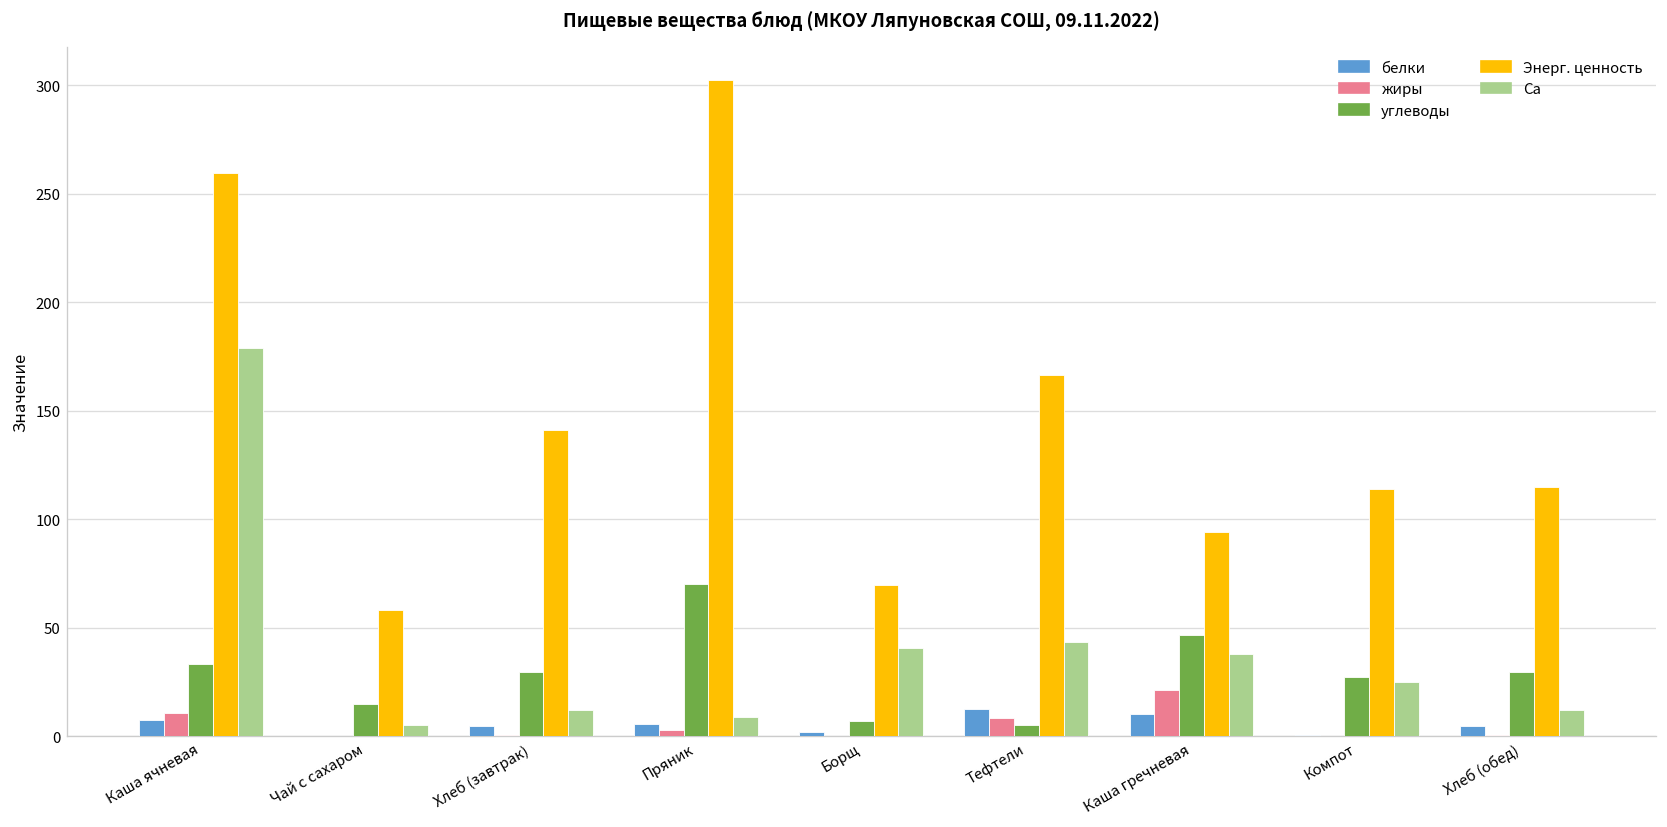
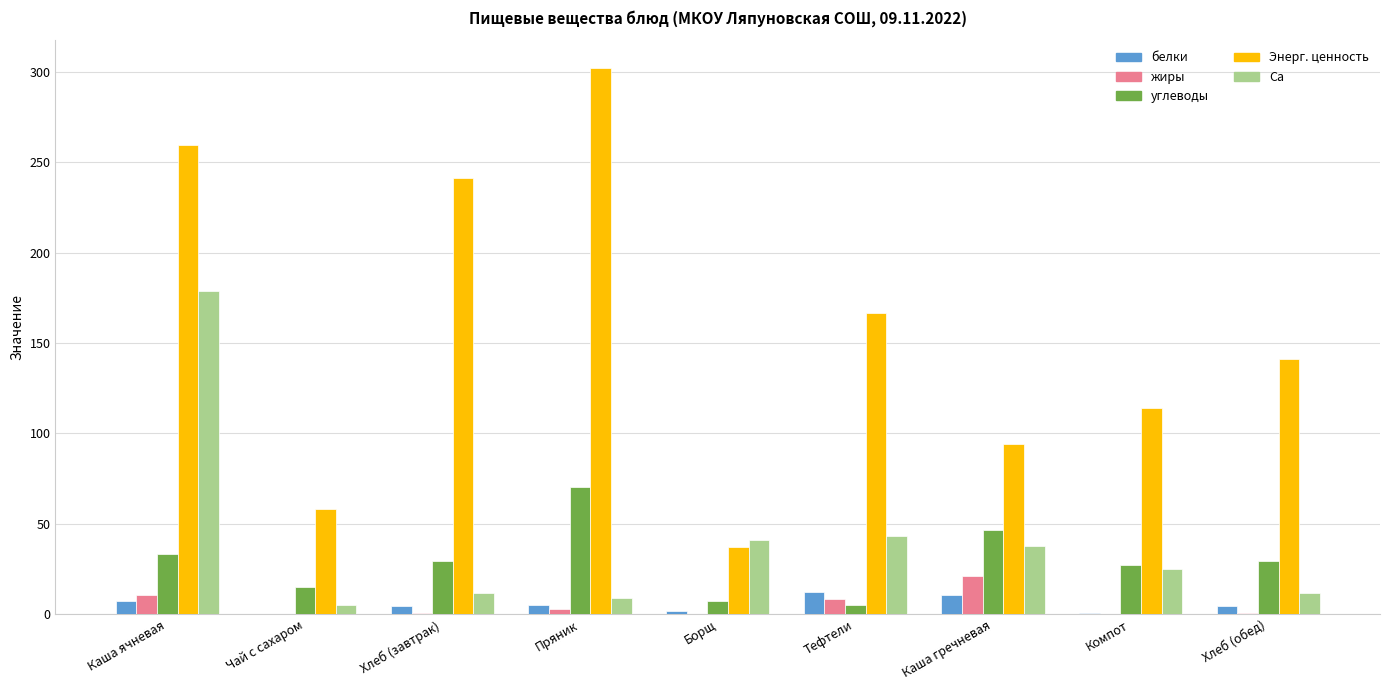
  {
    "белки": {
      "Каша ячневая": 8,
      "Хлеб (завтрак)": 5,
      "Пряник": 5,
      "Борщ": 2,
      "Тефтели": 12,
      "Каша гречневая": 10,
      "Хлеб (обед)": 5
    },
    "жиры": {
      "Каша ячневая": 11,
      "Чай с сахаром": 0,
      "Пряник": 3,
      "Тефтели": 9,
      "Каша гречневая": 21
    },
    "углеводы": {
      "Каша ячневая": 33,
      "Чай с сахаром": 15,
      "Хлеб (завтрак)": 30,
      "Пряник": 70,
      "Борщ": 7,
      "Тефтели": 5,
      "Каша гречневая": 47,
      "Компот": 27,
      "Хлеб (обед)": 30
    },
    "Энерг. ценность": {
      "Каша ячневая": 259,
      "Чай с сахаром": 58,
-     "Хлеб (завтрак)": 141,
+     "Хлеб (завтрак)": 241,
      "Пряник": 302,
-     "Борщ": 70,
+     "Борщ": 37,
      "Тефтели": 166,
      "Каша гречневая": 94,
      "Компот": 114,
-     "Хлеб (обед)": 115
+     "Хлеб (обед)": 141
    },
    "Са": {
      "Каша ячневая": 179,
      "Чай с сахаром": 5,
      "Хлеб (завтрак)": 12,
      "Пряник": 9,
      "Борщ": 41,
      "Тефтели": 43,
      "Каша гречневая": 38,
      "Компот": 25,
      "Хлеб (обед)": 12
    }
  }
